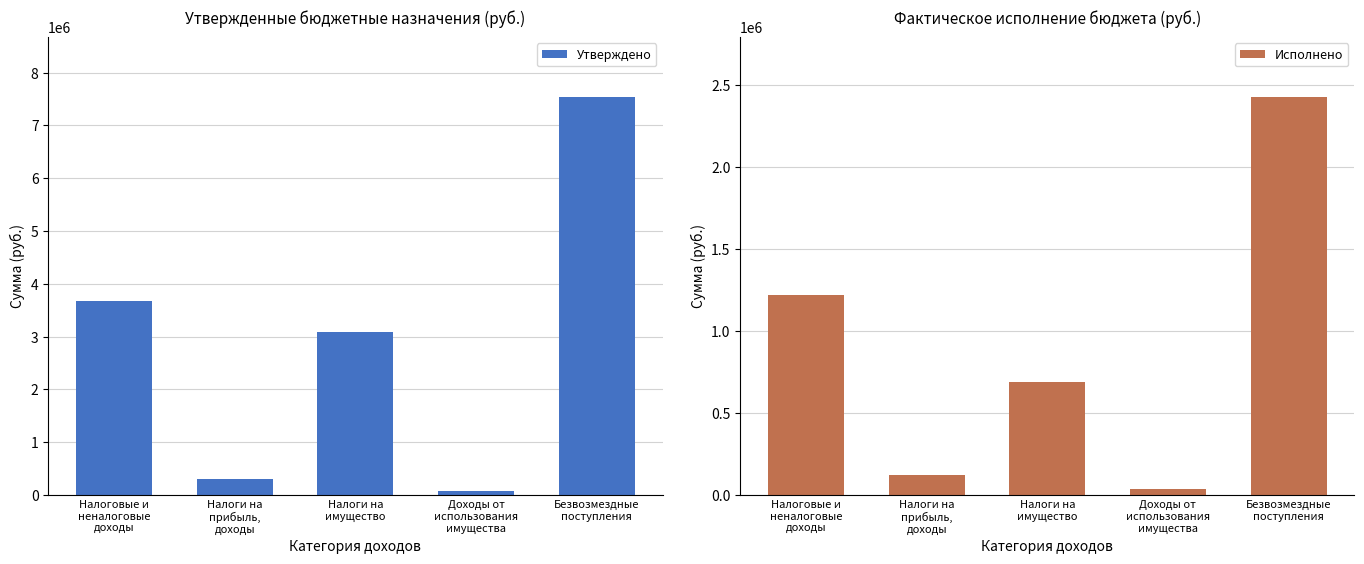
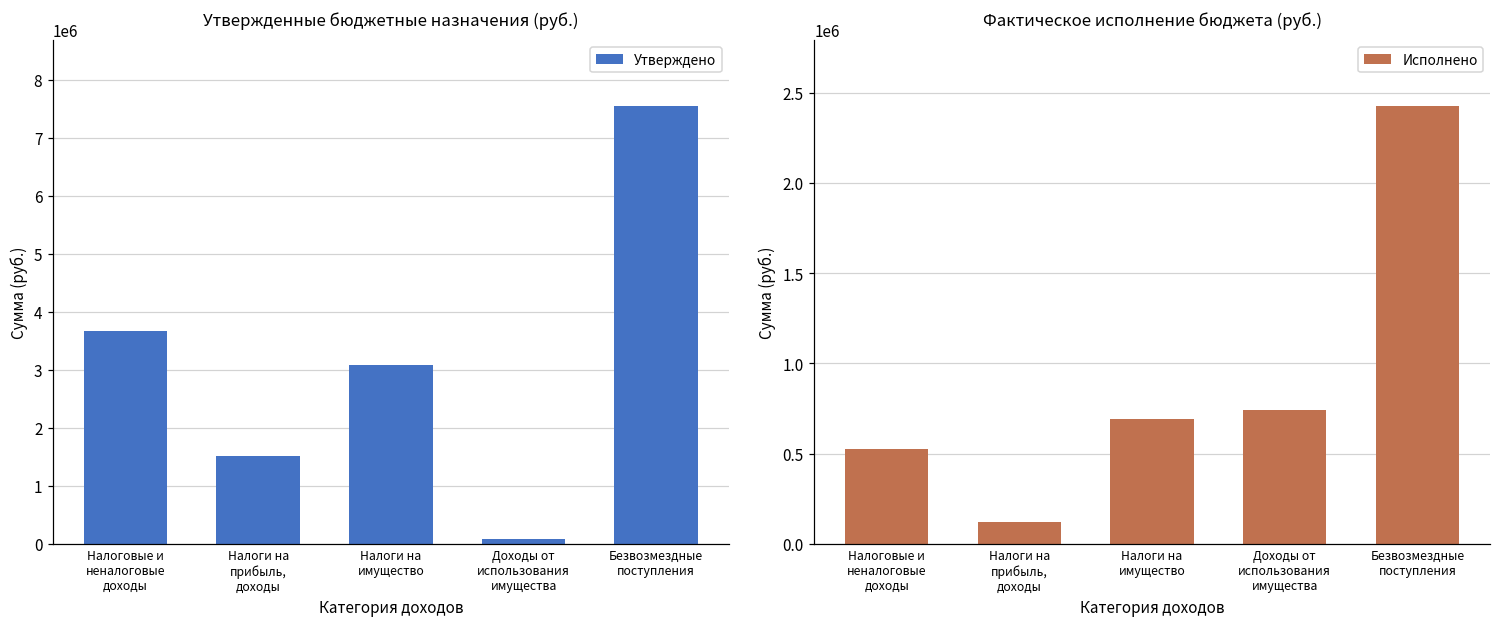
  {
    "Утвержденные бюджетные назначения (руб.)": {
      "Налоговые и неналоговые доходы": 3700000,
-     "Налоги на прибыль, доходы": 300000,
+     "Налоги на прибыль, доходы": 1500000,
      "Налоги на имущество": 3100000,
      "Доходы от использования имущества": 100000,
      "Безвозмездные поступления": 7500000
    },
    "Фактическое исполнение бюджета (руб.)": {
-     "Налоговые и неналоговые доходы": 1220000,
+     "Налоговые и неналоговые доходы": 530000,
      "Налоги на прибыль, доходы": 120000,
      "Налоги на имущество": 690000,
-     "Доходы от использования имущества": 40000,
+     "Доходы от использования имущества": 740000,
      "Безвозмездные поступления": 2430000
    }
  }
